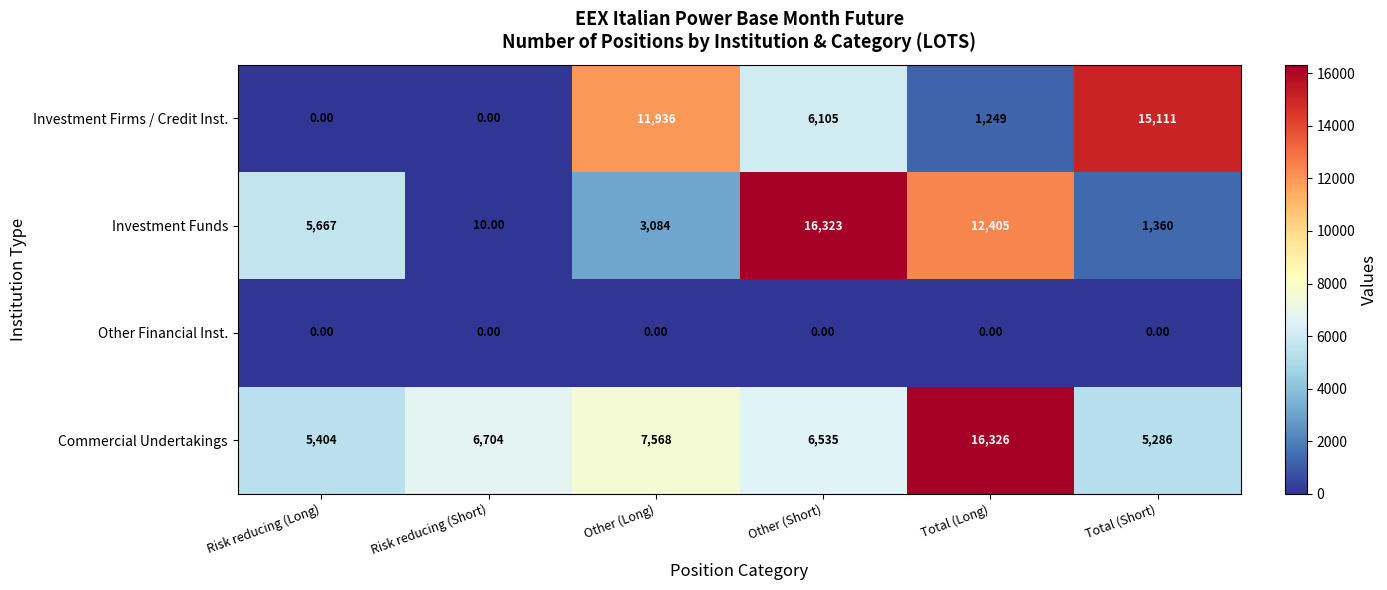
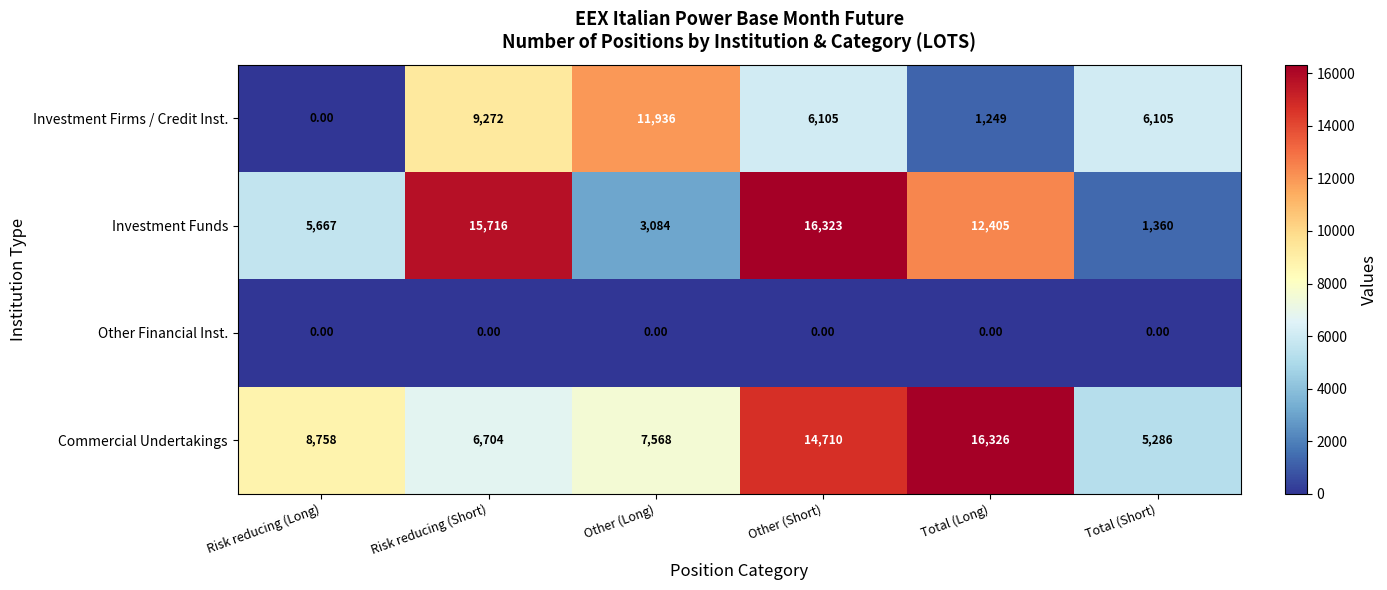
  {
    "Investment Firms / Credit Inst.": {
      "Risk reducing (Long)": "0.00",
-     "Risk reducing (Short)": "0.00",
+     "Risk reducing (Short)": "9,272",
      "Other (Long)": "11,936",
      "Other (Short)": "6,105",
      "Total (Long)": "1,249",
-     "Total (Short)": "15,111"
+     "Total (Short)": "6,105"
    },
    "Investment Funds": {
      "Risk reducing (Long)": "5,667",
-     "Risk reducing (Short)": "10.00",
+     "Risk reducing (Short)": "15,716",
      "Other (Long)": "3,084",
      "Other (Short)": "16,323",
      "Total (Long)": "12,405",
      "Total (Short)": "1,360"
    },
    "Other Financial Inst.": {
      "Risk reducing (Long)": "0.00",
      "Risk reducing (Short)": "0.00",
      "Other (Long)": "0.00",
      "Other (Short)": "0.00",
      "Total (Long)": "0.00",
      "Total (Short)": "0.00"
    },
    "Commercial Undertakings": {
-     "Risk reducing (Long)": "5,404",
+     "Risk reducing (Long)": "8,758",
      "Risk reducing (Short)": "6,704",
      "Other (Long)": "7,568",
-     "Other (Short)": "6,535",
+     "Other (Short)": "14,710",
      "Total (Long)": "16,326",
      "Total (Short)": "5,286"
    }
  }
